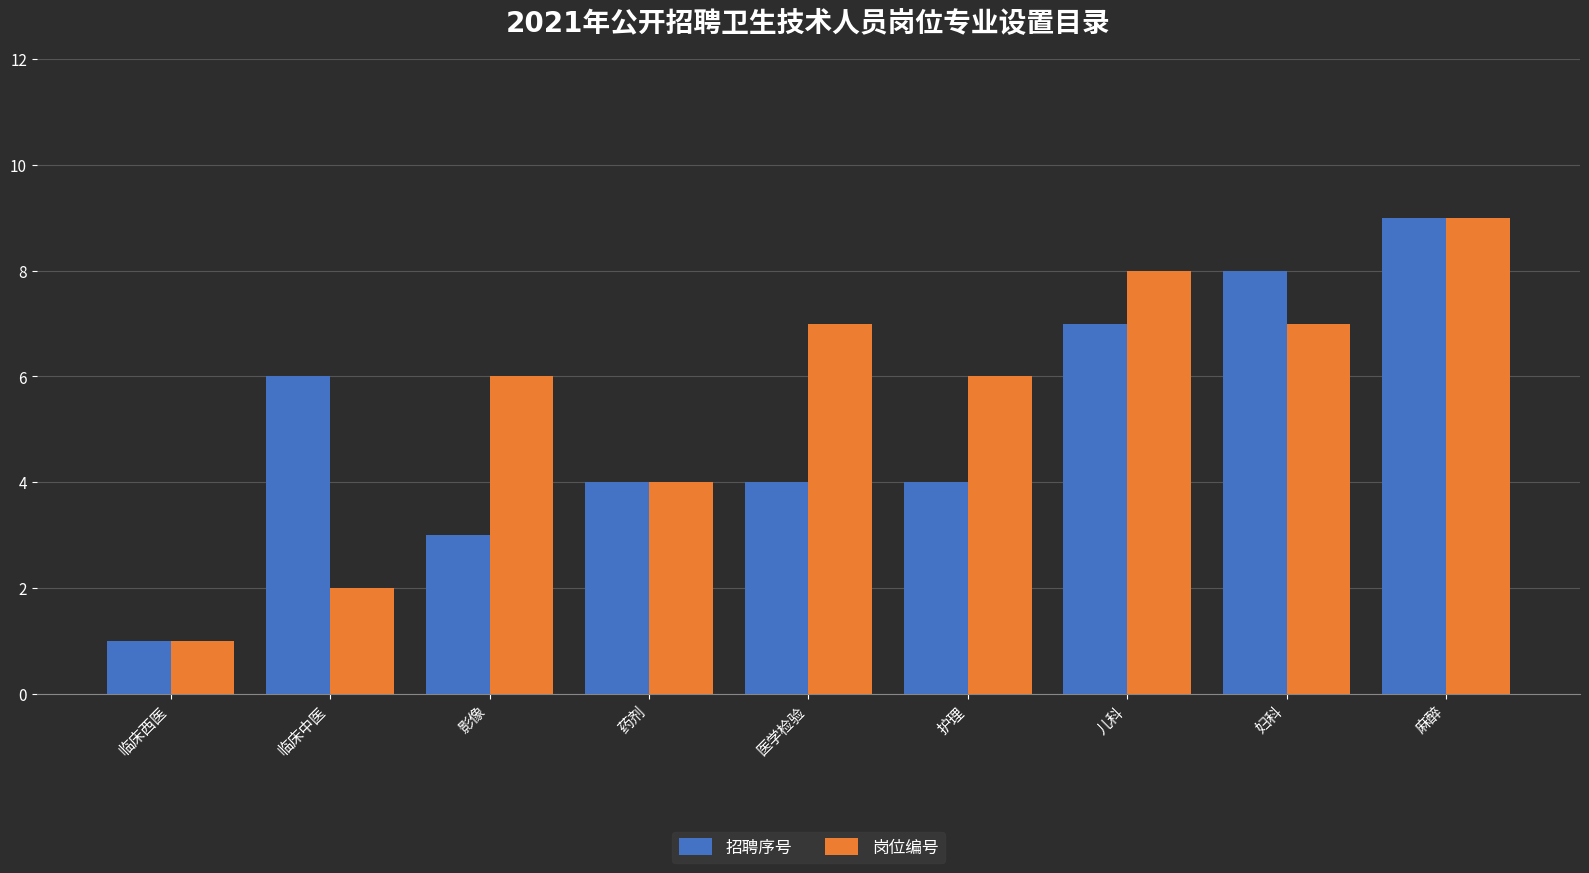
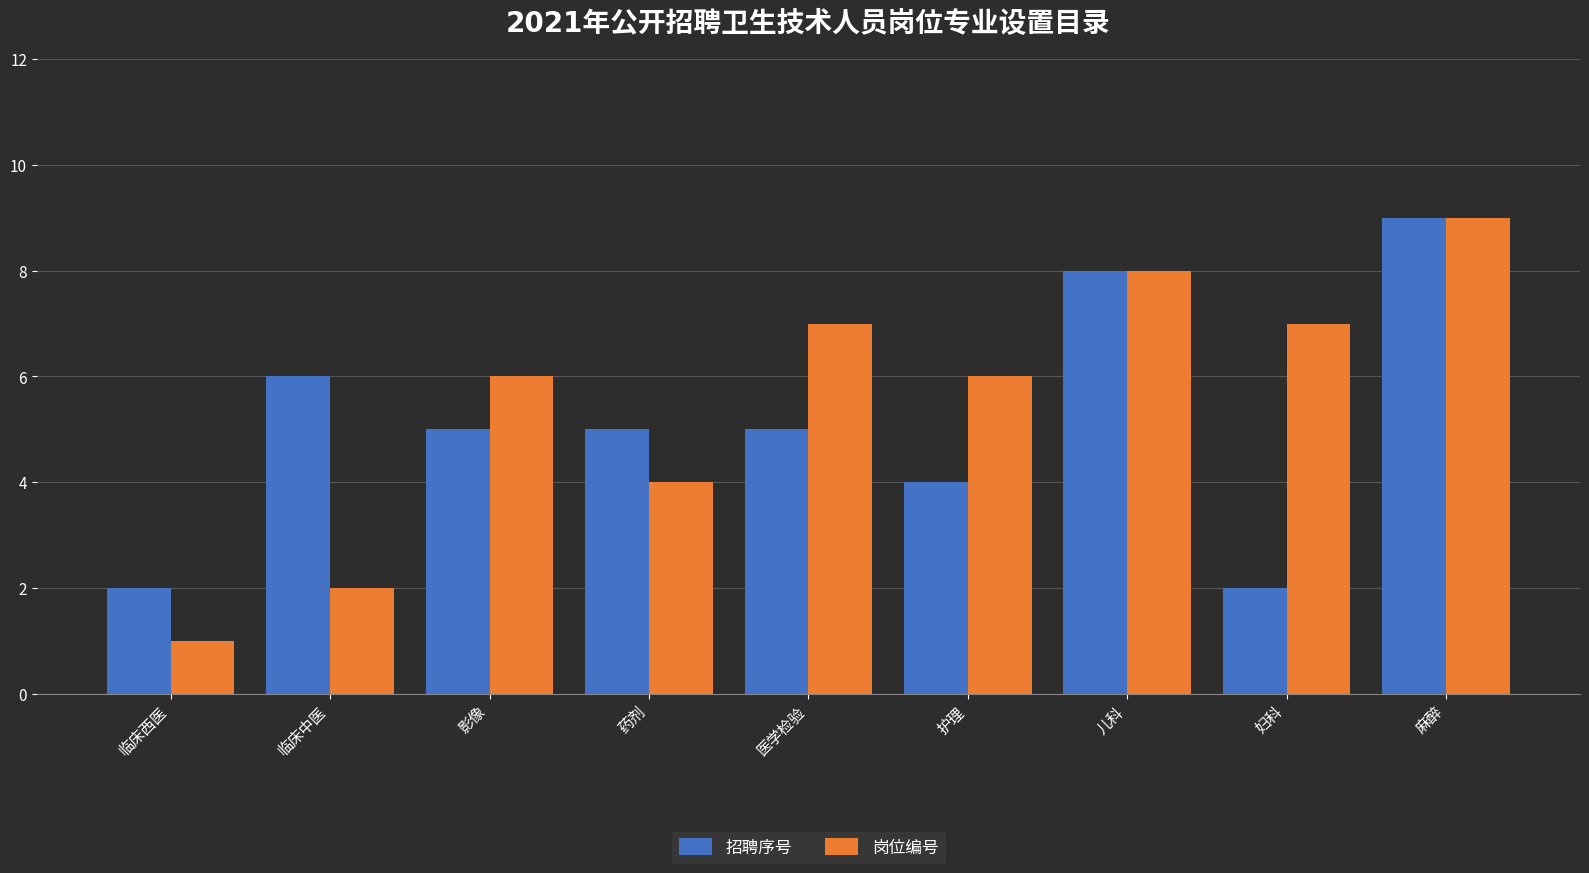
  {
    "招聘序号": {
-     "临床西医": 1,
+     "临床西医": 2,
      "临床中医": 6,
-     "影像": 3,
-     "药剂": 4,
-     "医学检验": 4,
+     "影像": 5,
+     "药剂": 5,
+     "医学检验": 5,
      "护理": 4,
-     "儿科": 7,
-     "妇科": 8,
+     "儿科": 8,
+     "妇科": 2,
      "麻醉": 9
    },
    "岗位编号": {
      "临床西医": 1,
      "临床中医": 2,
      "影像": 6,
      "药剂": 4,
      "医学检验": 7,
      "护理": 6,
      "儿科": 8,
      "妇科": 7,
      "麻醉": 9
    }
  }
